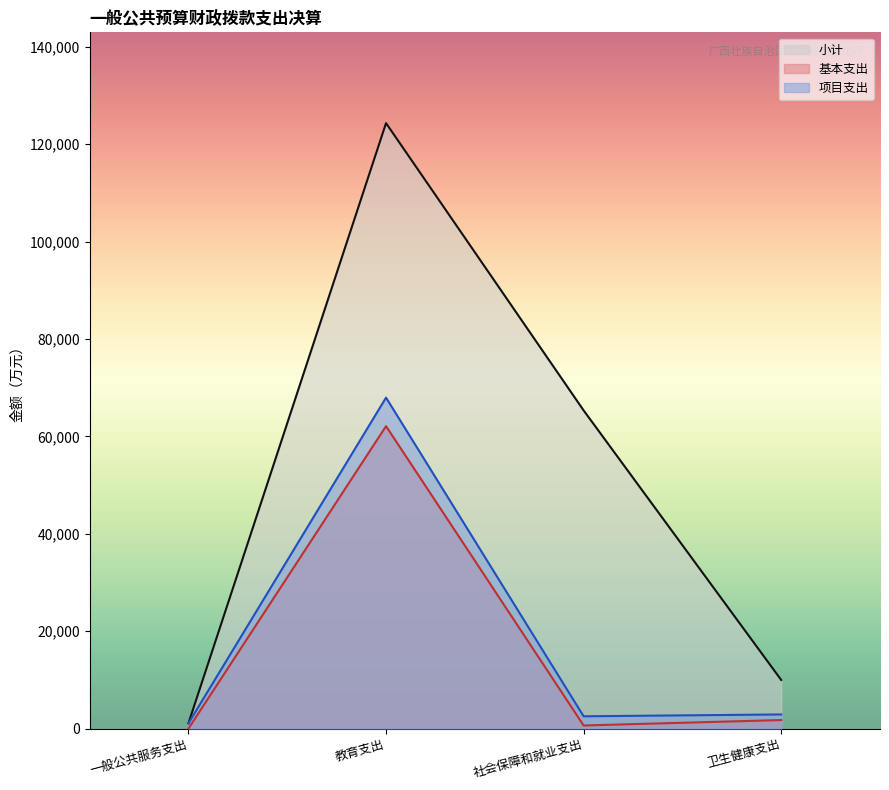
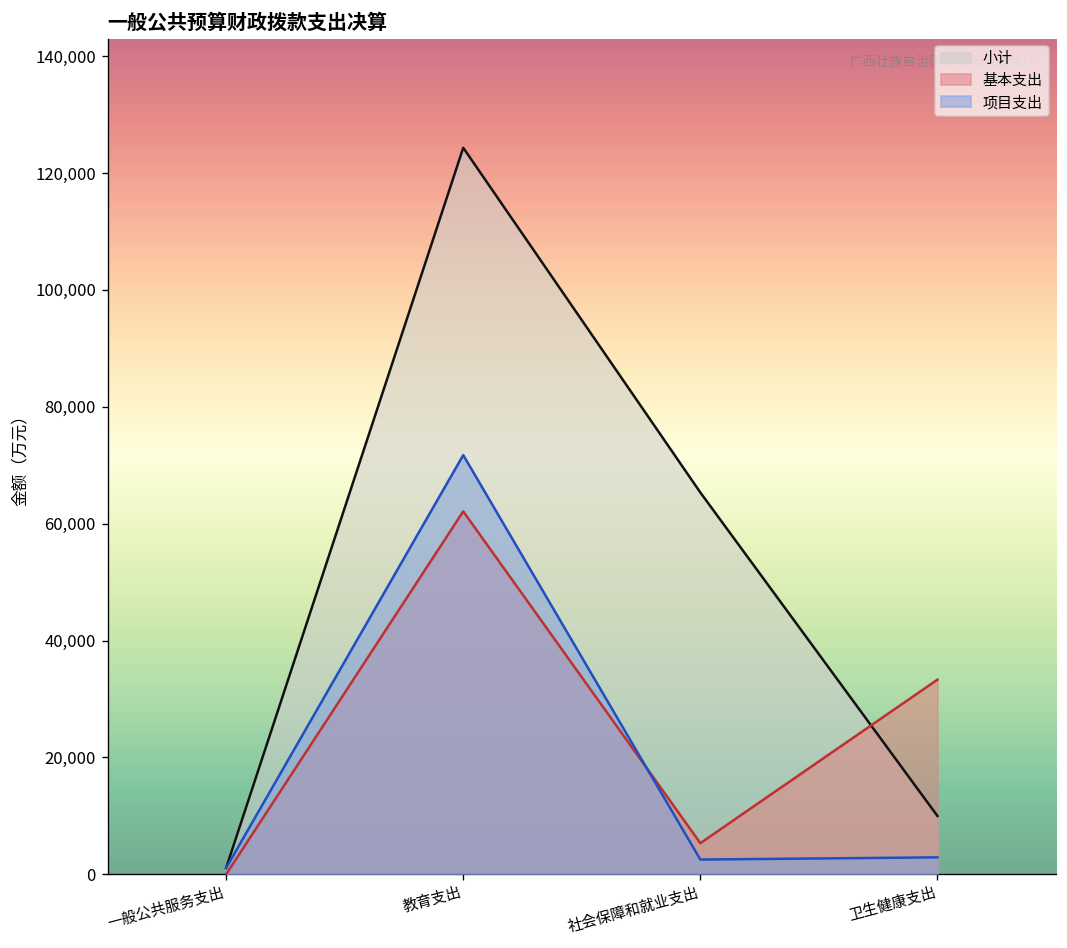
  {
    "小计": {
      "教育支出": "124,000",
      "社会保障和就业支出": "65,000",
      "卫生健康支出": "10,000"
    },
    "基本支出": {
      "一般公共服务支出": "0",
      "教育支出": "62,000",
-     "社会保障和就业支出": "1,000",
-     "卫生健康支出": "2,000"
+     "社会保障和就业支出": "5,000",
+     "卫生健康支出": "33,000"
    },
    "项目支出": {
-     "教育支出": "68,000",
+     "教育支出": "72,000",
      "社会保障和就业支出": "3,000",
      "卫生健康支出": "3,000"
    }
  }
